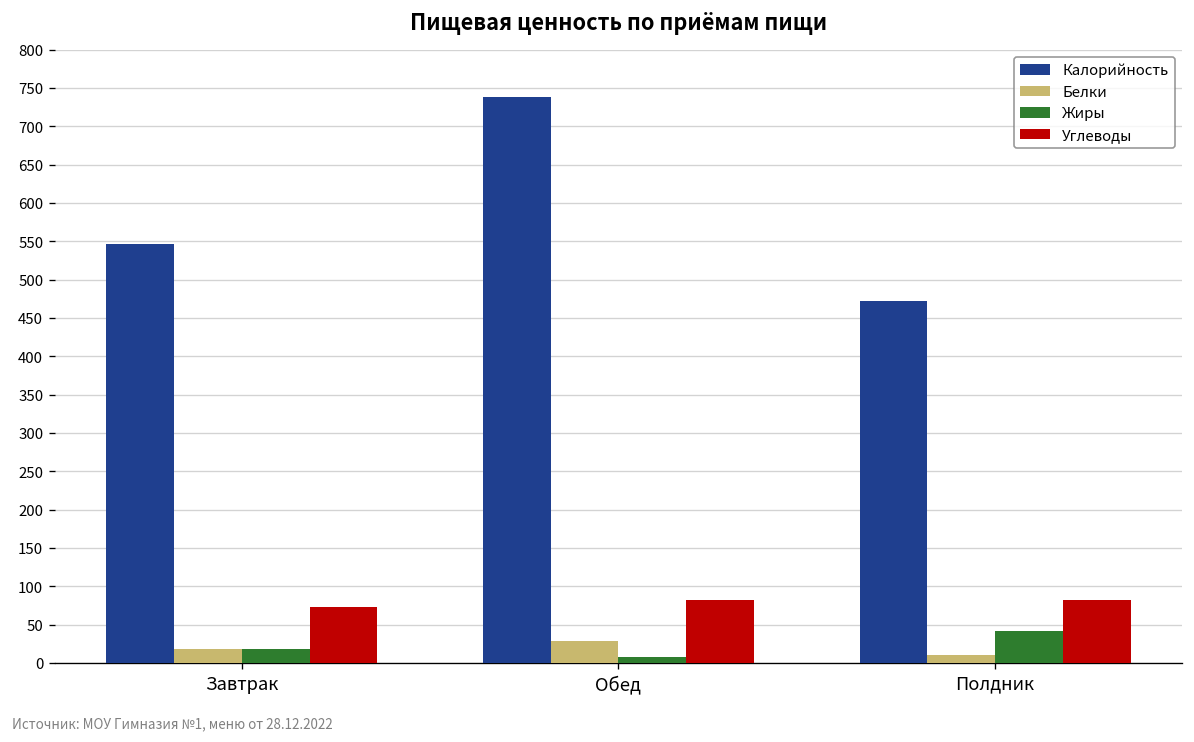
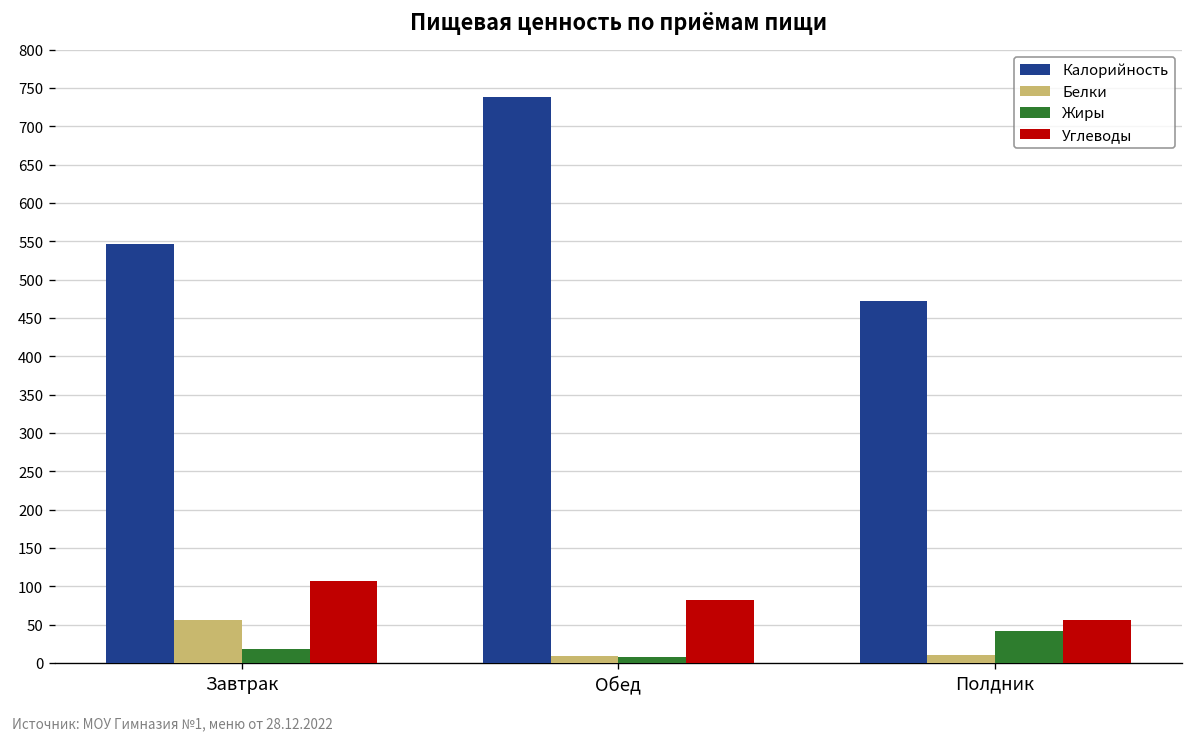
  {
    "Калорийность": {
      "Завтрак": 550,
      "Обед": 740,
      "Полдник": 470
    },
    "Белки": {
-     "Завтрак": 20,
-     "Обед": 30,
+     "Завтрак": 60,
+     "Обед": 10,
      "Полдник": 10
    },
    "Жиры": {
      "Завтрак": 20,
      "Обед": 10,
      "Полдник": 40
    },
    "Углеводы": {
-     "Завтрак": 70,
+     "Завтрак": 110,
      "Обед": 80,
-     "Полдник": 80
+     "Полдник": 60
    }
  }
